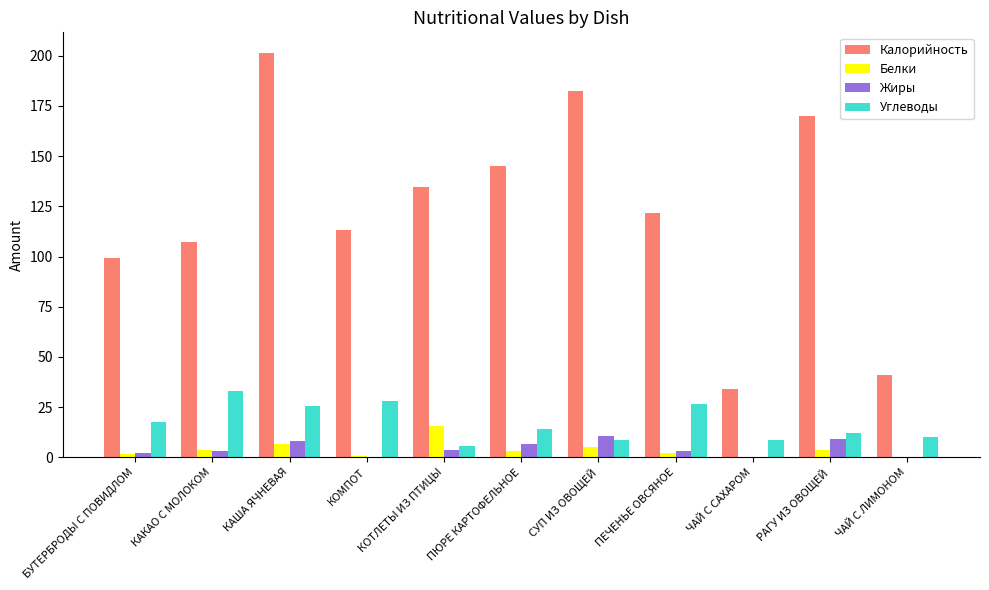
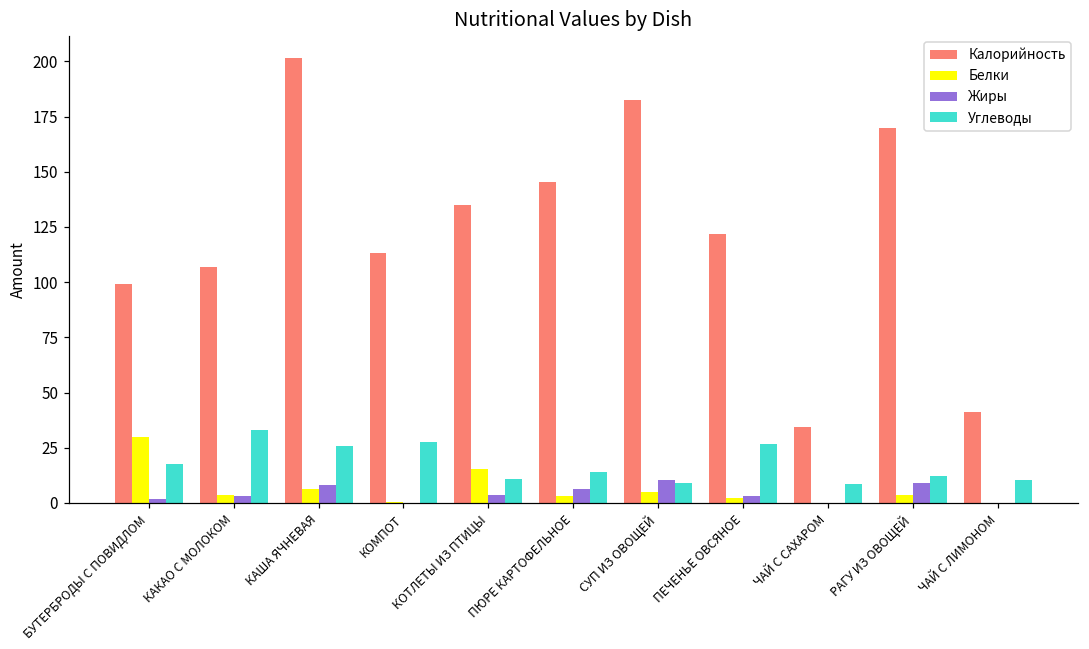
  {
    "Калорийность": {
      "БУТЕРБРОДЫ С ПОВИДЛОМ": 99,
      "КАКАО С МОЛОКОМ": 107,
      "КАША ЯЧНЕВАЯ": 202,
      "КОМПОТ": 113,
      "КОТЛЕТЫ ИЗ ПТИЦЫ": 135,
      "ПЮРЕ КАРТОФЕЛЬНОЕ": 145,
      "СУП ИЗ ОВОЩЕЙ": 182,
      "ПЕЧЕНЬЕ ОВСЯНОЕ": 122,
      "ЧАЙ С САХАРОМ": 34,
      "РАГУ ИЗ ОВОЩЕЙ": 170,
      "ЧАЙ С ЛИМОНОМ": 41
    },
    "Белки": {
-     "БУТЕРБРОДЫ С ПОВИДЛОМ": 2,
+     "БУТЕРБРОДЫ С ПОВИДЛОМ": 30,
      "КАКАО С МОЛОКОМ": 4,
      "КАША ЯЧНЕВАЯ": 6,
      "КОТЛЕТЫ ИЗ ПТИЦЫ": 15,
      "ПЮРЕ КАРТОФЕЛЬНОЕ": 3,
      "СУП ИЗ ОВОЩЕЙ": 5,
      "ПЕЧЕНЬЕ ОВСЯНОЕ": 2,
      "РАГУ ИЗ ОВОЩЕЙ": 4
    },
    "Жиры": {
      "БУТЕРБРОДЫ С ПОВИДЛОМ": 2,
      "КАКАО С МОЛОКОМ": 3,
      "КАША ЯЧНЕВАЯ": 8,
      "КОТЛЕТЫ ИЗ ПТИЦЫ": 3,
      "ПЮРЕ КАРТОФЕЛЬНОЕ": 6,
      "СУП ИЗ ОВОЩЕЙ": 11,
      "ПЕЧЕНЬЕ ОВСЯНОЕ": 3,
      "РАГУ ИЗ ОВОЩЕЙ": 9
    },
    "Углеводы": {
      "БУТЕРБРОДЫ С ПОВИДЛОМ": 18,
      "КАКАО С МОЛОКОМ": 33,
      "КАША ЯЧНЕВАЯ": 26,
      "КОМПОТ": 28,
-     "КОТЛЕТЫ ИЗ ПТИЦЫ": 6,
+     "КОТЛЕТЫ ИЗ ПТИЦЫ": 11,
      "ПЮРЕ КАРТОФЕЛЬНОЕ": 14,
      "СУП ИЗ ОВОЩЕЙ": 9,
      "ПЕЧЕНЬЕ ОВСЯНОЕ": 27,
      "ЧАЙ С САХАРОМ": 8,
      "РАГУ ИЗ ОВОЩЕЙ": 12,
      "ЧАЙ С ЛИМОНОМ": 10
    }
  }
